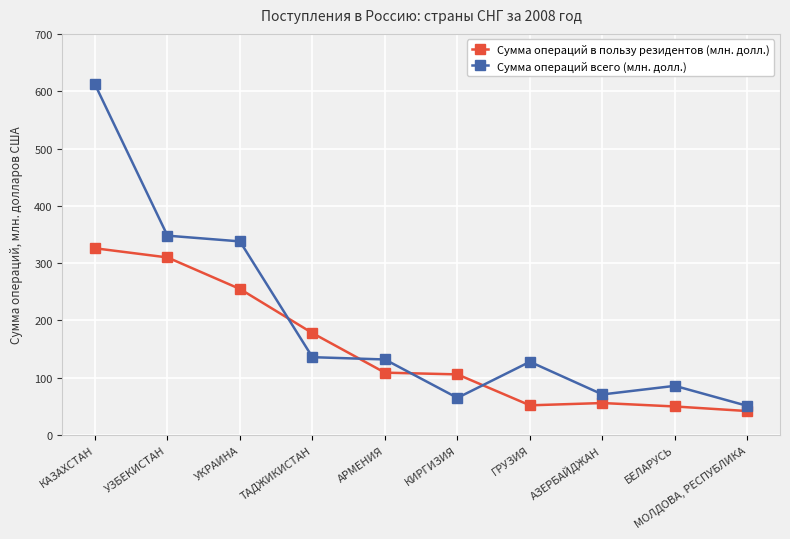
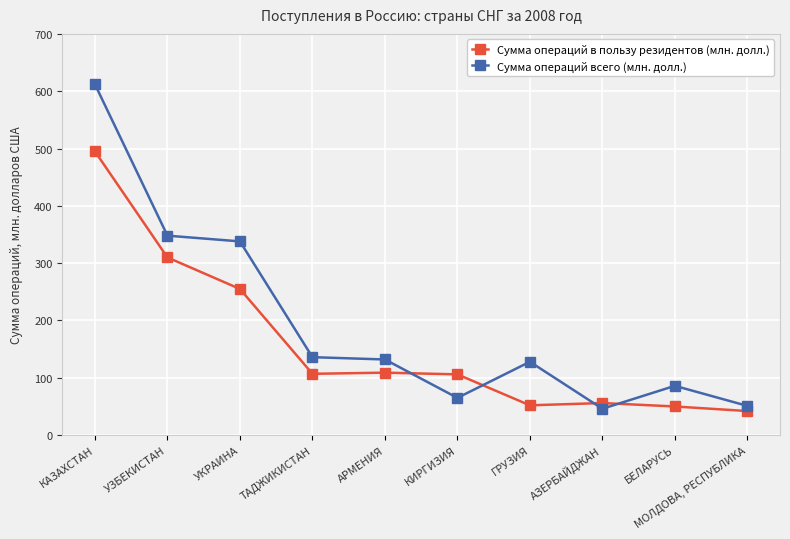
  {
    "Сумма операций в пользу резидентов (млн. долл.)": {
-     "КАЗАХСТАН": 330,
+     "КАЗАХСТАН": 500,
      "УЗБЕКИСТАН": 310,
      "УКРАИНА": 260,
-     "ТАДЖИКИСТАН": 180,
+     "ТАДЖИКИСТАН": 110,
      "АРМЕНИЯ": 110,
      "КИРГИЗИЯ": 110,
      "ГРУЗИЯ": 50,
      "АЗЕРБАЙДЖАН": 60,
      "БЕЛАРУСЬ": 50,
      "МОЛДОВА, РЕСПУБЛИКА": 40
    },
    "Сумма операций всего (млн. долл.)": {
      "КАЗАХСТАН": 610,
      "УЗБЕКИСТАН": 350,
      "УКРАИНА": 340,
      "ТАДЖИКИСТАН": 140,
      "АРМЕНИЯ": 130,
      "КИРГИЗИЯ": 70,
      "ГРУЗИЯ": 130,
-     "АЗЕРБАЙДЖАН": 70,
+     "АЗЕРБАЙДЖАН": 50,
      "БЕЛАРУСЬ": 90,
      "МОЛДОВА, РЕСПУБЛИКА": 50
    }
  }
